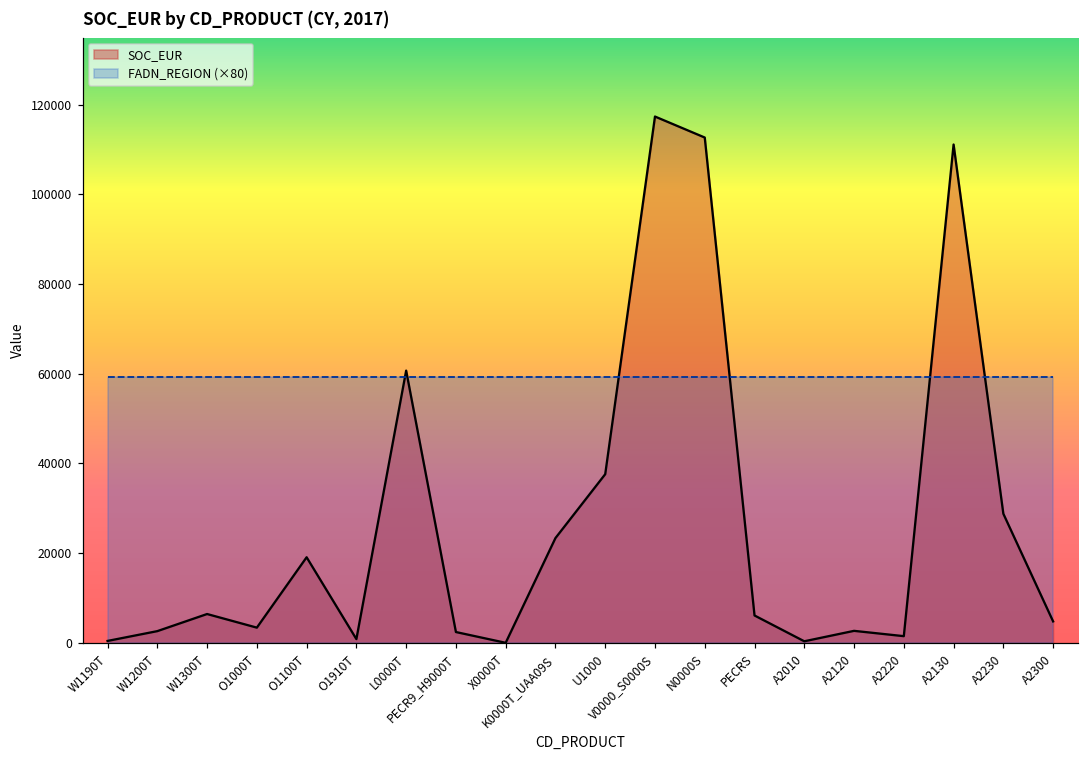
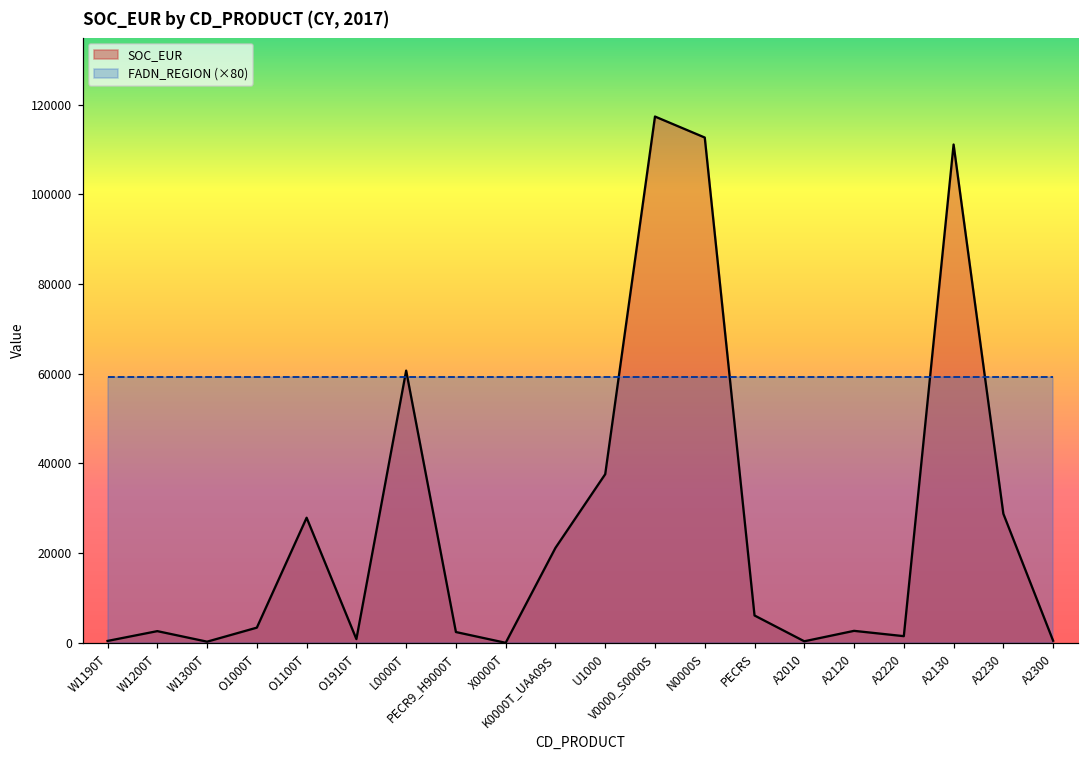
  {
    "SOC_EUR": {
      "W1190T": 0,
      "W1200T": 3000,
-     "W1300T": 6000,
+     "W1300T": 0,
      "O1000T": 3000,
-     "O1100T": 19000,
+     "O1100T": 28000,
      "O1910T": 1000,
      "L0000T": 61000,
      "PECR9_H9000T": 2000,
      "X0000T": 0,
-     "K0000T_UAA09S": 23000,
+     "K0000T_UAA09S": 21000,
      "U1000": 38000,
      "V0000_S0000S": 117000,
      "N0000S": 113000,
      "PECRS": 6000,
      "A2010": 0,
      "A2120": 3000,
      "A2220": 1000,
      "A2130": 111000,
      "A2230": 29000,
-     "A2300": 5000
+     "A2300": 0
    },
    "FADN_REGION (×80)": {
      "W1190T": 59000,
      "W1200T": 59000,
      "W1300T": 59000,
      "O1000T": 59000,
      "O1100T": 59000,
      "O1910T": 59000,
      "L0000T": 59000,
      "PECR9_H9000T": 59000,
      "X0000T": 59000,
      "K0000T_UAA09S": 59000,
      "U1000": 59000,
      "V0000_S0000S": 59000,
      "N0000S": 59000,
      "PECRS": 59000,
      "A2010": 59000,
      "A2120": 59000,
      "A2220": 59000,
      "A2130": 59000,
      "A2230": 59000,
      "A2300": 59000
    }
  }
